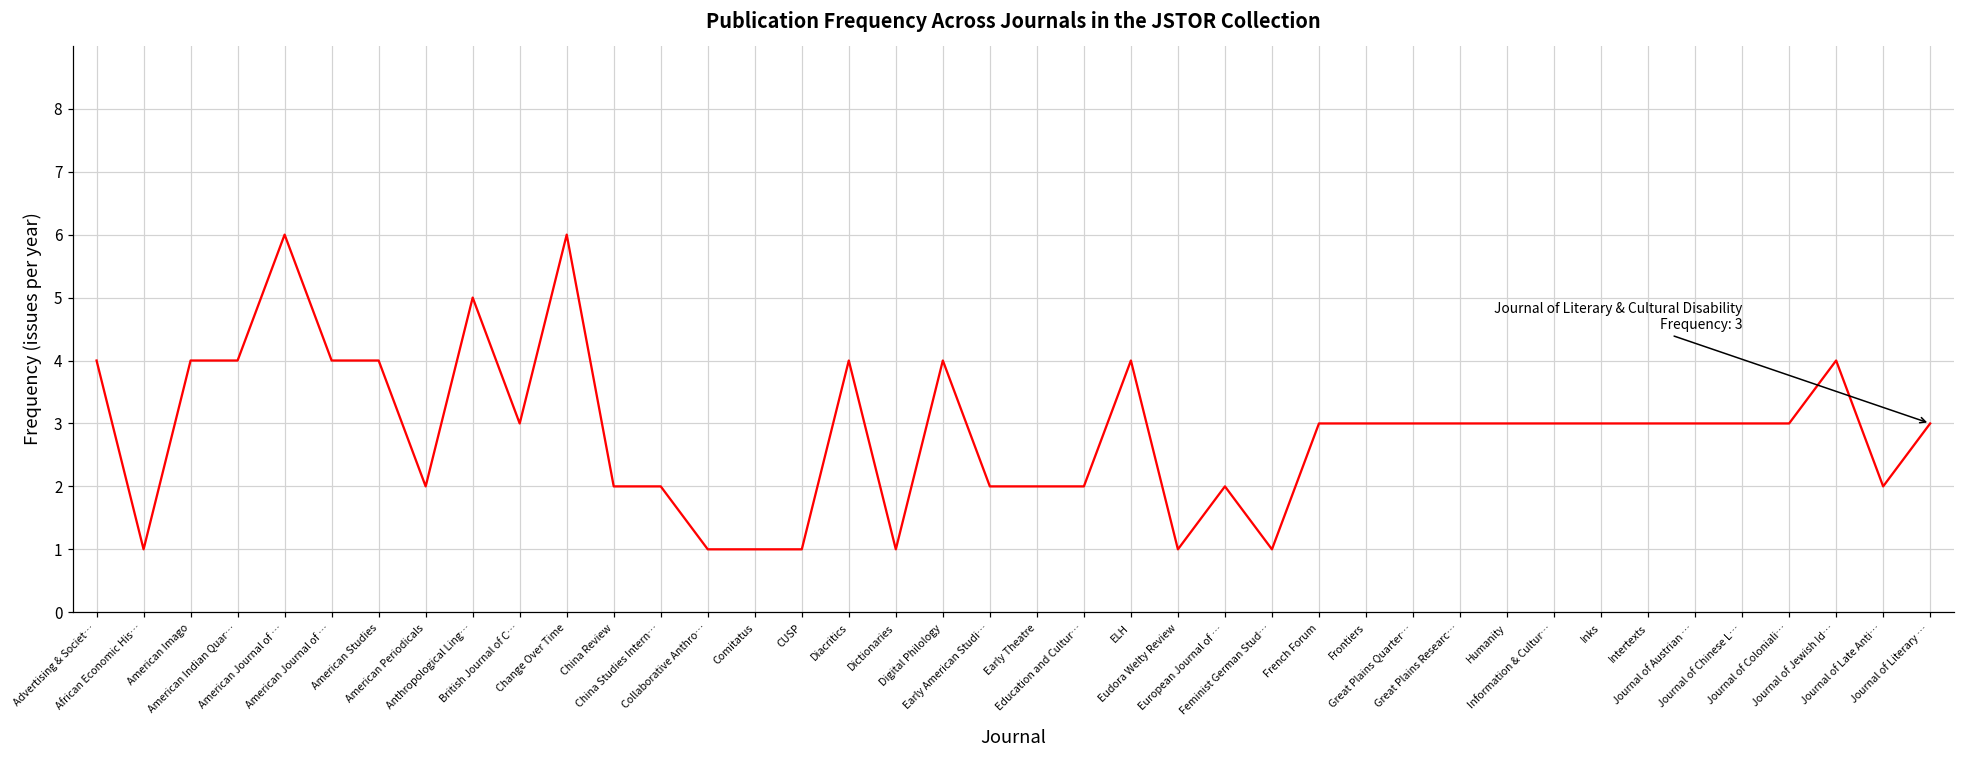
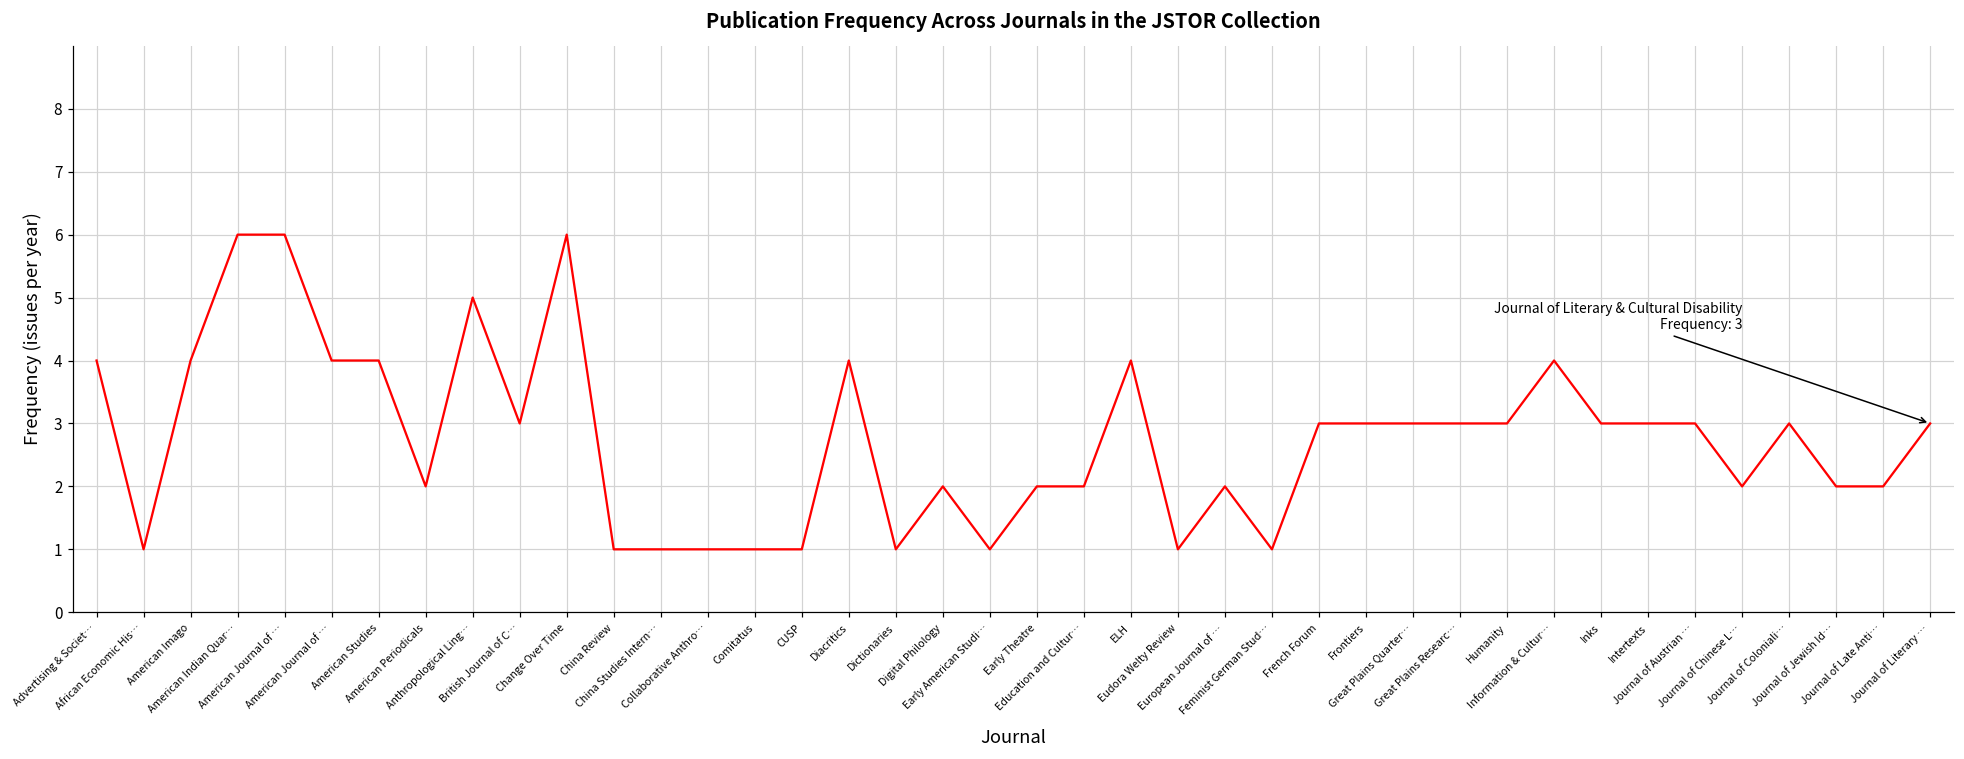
  {
    "Advertising & Societ…": 4,
    "African Economic His…": 1,
    "American Imago": 4,
-   "American Indian Quar…": 4,
+   "American Indian Quar…": 6,
    "American Studies": 4,
    "American Periodicals": 2,
    "Anthropological Ling…": 5,
    "British Journal of C…": 3,
    "Change Over Time": 6,
-   "China Review": 2,
-   "China Studies Intern…": 2,
+   "China Review": 1,
+   "China Studies Intern…": 1,
    "Collaborative Anthro…": 1,
    "Comitatus": 1,
    "CUSP": 1,
    "Diacritics": 4,
    "Dictionaries": 1,
-   "Digital Philology": 4,
-   "Early American Studi…": 2,
+   "Digital Philology": 2,
+   "Early American Studi…": 1,
    "Early Theatre": 2,
    "Education and Cultur…": 2,
    "ELH": 4,
    "Eudora Welty Review": 1,
    "European Journal of …": 2,
    "Feminist German Stud…": 1,
    "French Forum": 3,
    "Frontiers": 3,
    "Great Plains Quarter…": 3,
    "Great Plains Researc…": 3,
    "Humanity": 3,
-   "Information & Cultur…": 3,
+   "Information & Cultur…": 4,
    "Inks": 3,
    "Intertexts": 3,
    "Journal of Austrian …": 3,
-   "Journal of Chinese L…": 3,
+   "Journal of Chinese L…": 2,
    "Journal of Coloniali…": 3,
-   "Journal of Jewish Id…": 4,
+   "Journal of Jewish Id…": 2,
    "Journal of Late Anti…": 2,
    "Journal of Literary …": 3
  }
